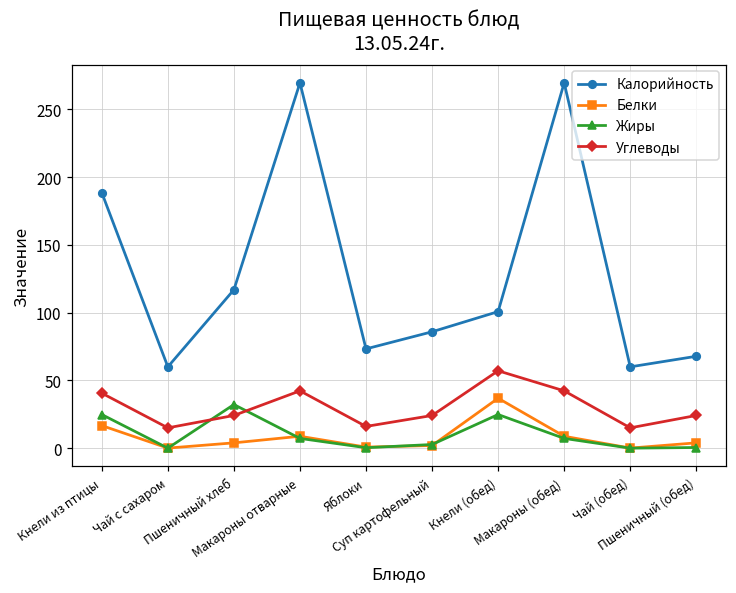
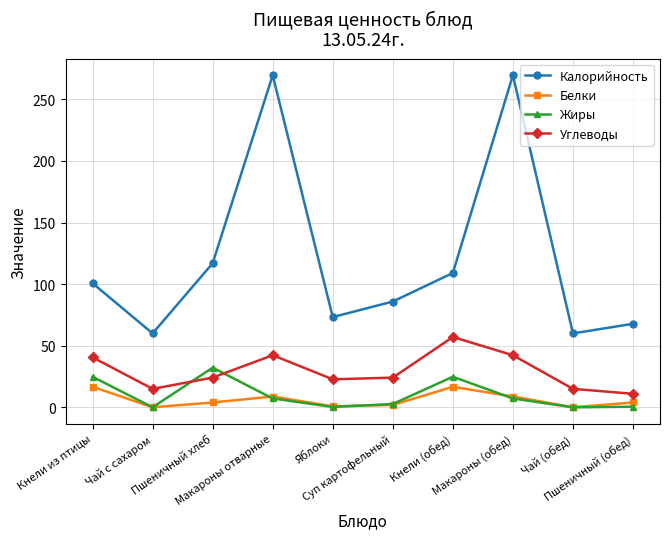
  {
    "Калорийность": {
-     "Кнели из птицы": 188,
+     "Кнели из птицы": 101,
      "Чай с сахаром": 60,
      "Пшеничный хлеб": 117,
      "Макароны отварные": 270,
      "Яблоки": 73,
      "Суп картофельный": 86,
-     "Кнели (обед)": 101,
+     "Кнели (обед)": 109,
      "Макароны (обед)": 270,
      "Чай (обед)": 60,
      "Пшеничный (обед)": 68
    },
    "Белки": {
      "Кнели из птицы": 17,
      "Пшеничный хлеб": 4,
-     "Кнели (обед)": 37,
+     "Кнели (обед)": 17,
      "Пшеничный (обед)": 4
    },
    "Жиры": {
      "Кнели из птицы": 25,
      "Пшеничный хлеб": 32,
      "Кнели (обед)": 25,
      "Пшеничный (обед)": 1
    },
    "Углеводы": {
      "Кнели из птицы": 41,
      "Чай с сахаром": 15,
      "Пшеничный хлеб": 24,
      "Макароны отварные": 42,
-     "Яблоки": 16,
+     "Яблоки": 23,
      "Суп картофельный": 24,
      "Кнели (обед)": 57,
      "Макароны (обед)": 42,
      "Чай (обед)": 15,
-     "Пшеничный (обед)": 24
+     "Пшеничный (обед)": 11
    }
  }
